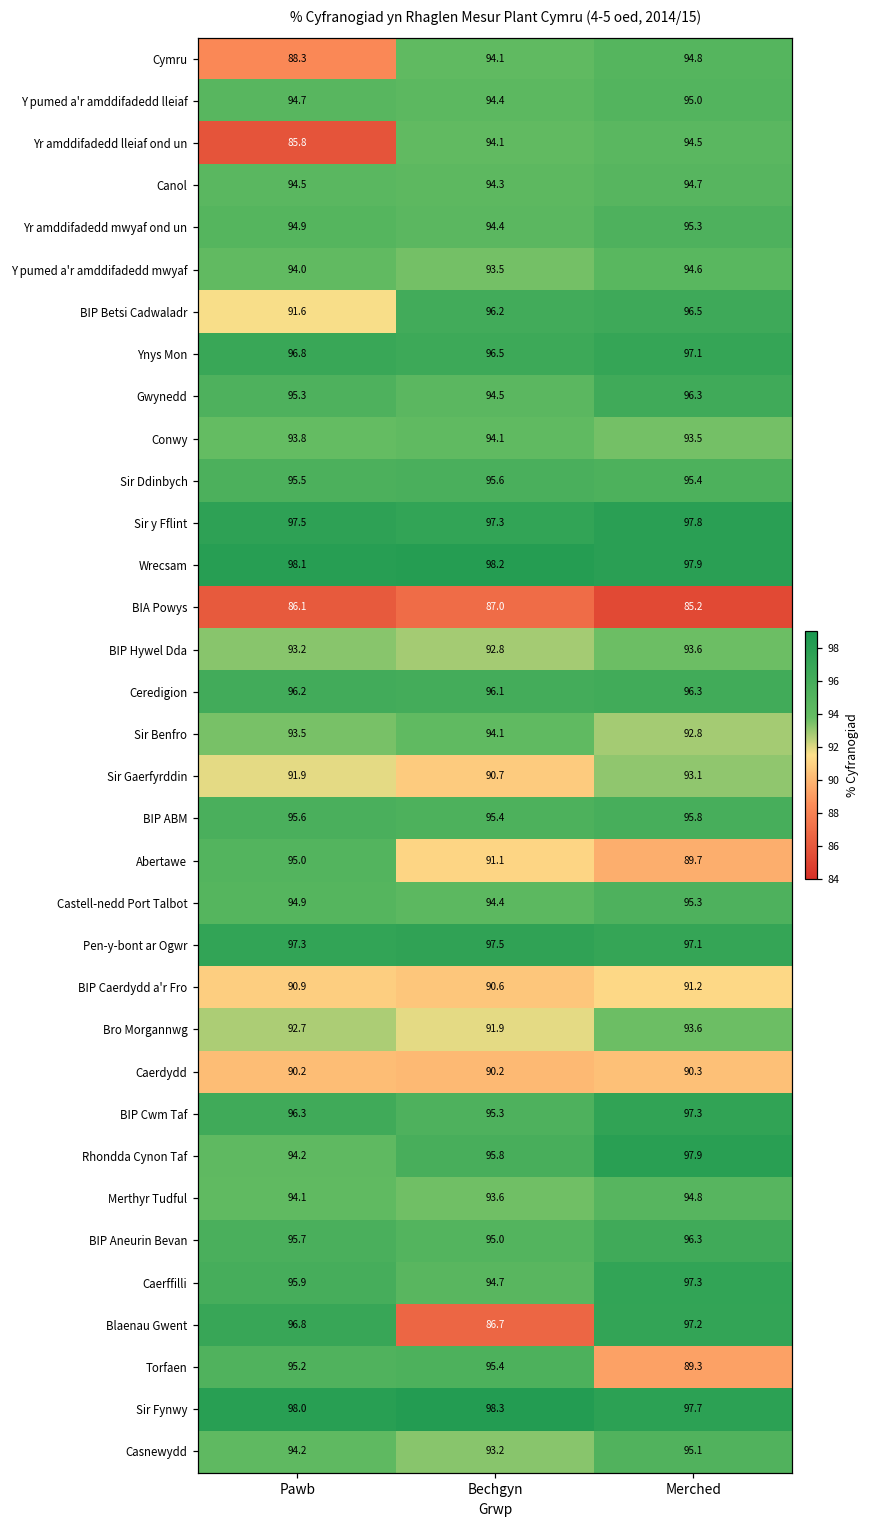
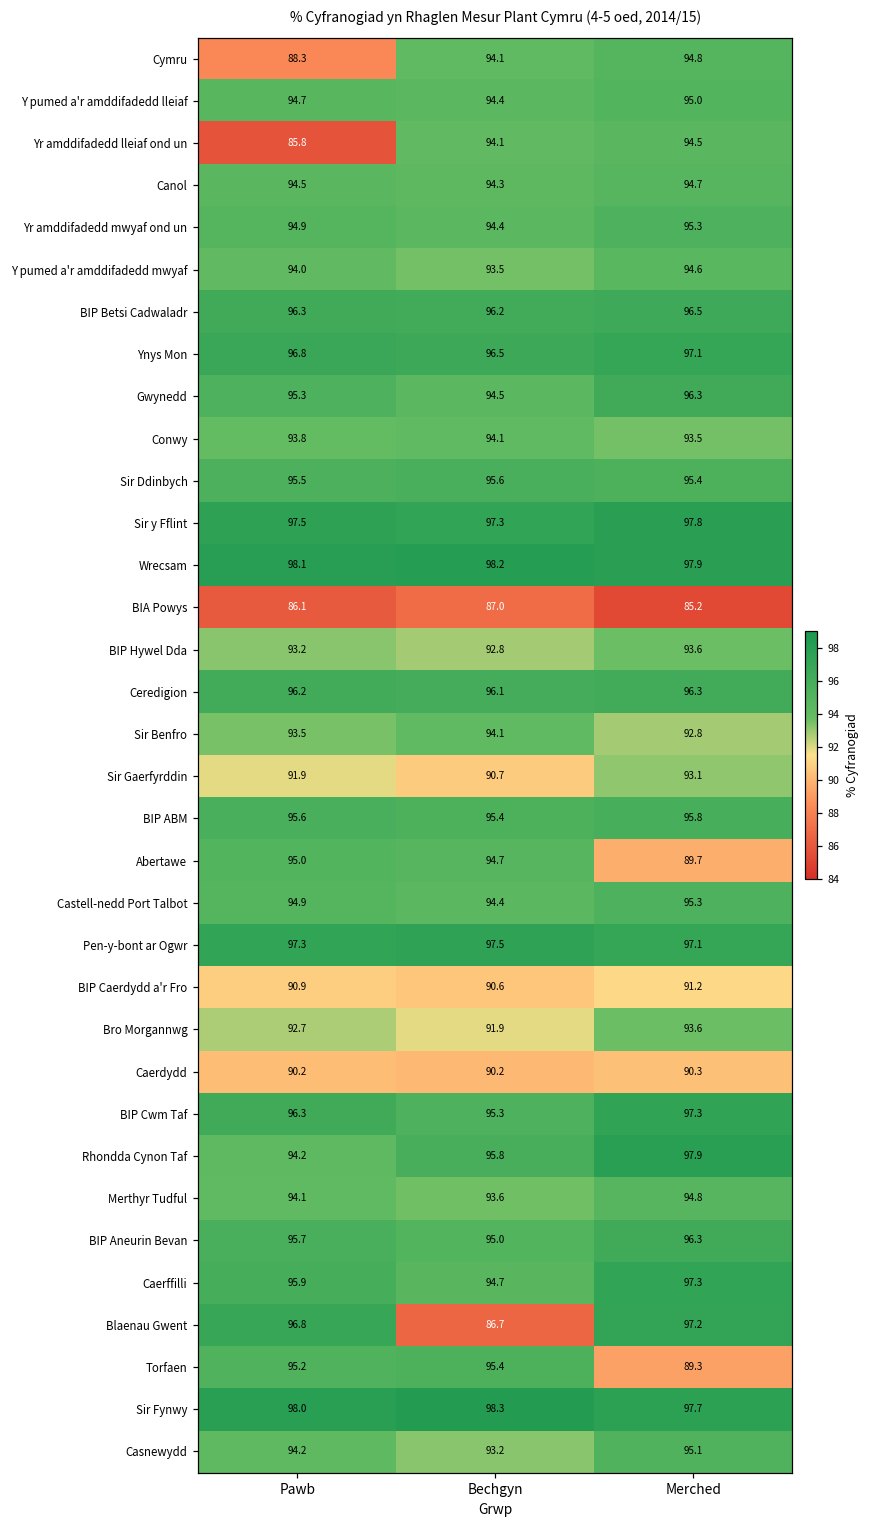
  {
    "Cymru": {
      "Pawb": 88.3,
      "Bechgyn": 94.1,
      "Merched": 94.8
    },
    "Y pumed a'r amddifadedd lleiaf": {
      "Pawb": 94.7,
      "Bechgyn": 94.4,
      "Merched": 95.0
    },
    "Yr amddifadedd lleiaf ond un": {
      "Pawb": 85.8,
      "Bechgyn": 94.1,
      "Merched": 94.5
    },
    "Canol": {
      "Pawb": 94.5,
      "Bechgyn": 94.3,
      "Merched": 94.7
    },
    "Yr amddifadedd mwyaf ond un": {
      "Pawb": 94.9,
      "Bechgyn": 94.4,
      "Merched": 95.3
    },
    "Y pumed a'r amddifadedd mwyaf": {
      "Pawb": 94.0,
      "Bechgyn": 93.5,
      "Merched": 94.6
    },
    "BIP Betsi Cadwaladr": {
-     "Pawb": 91.6,
+     "Pawb": 96.3,
      "Bechgyn": 96.2,
      "Merched": 96.5
    },
    "Ynys Mon": {
      "Pawb": 96.8,
      "Bechgyn": 96.5,
      "Merched": 97.1
    },
    "Gwynedd": {
      "Pawb": 95.3,
      "Bechgyn": 94.5,
      "Merched": 96.3
    },
    "Conwy": {
      "Pawb": 93.8,
      "Bechgyn": 94.1,
      "Merched": 93.5
    },
    "Sir Ddinbych": {
      "Pawb": 95.5,
      "Bechgyn": 95.6,
      "Merched": 95.4
    },
    "Sir y Fflint": {
      "Pawb": 97.5,
      "Bechgyn": 97.3,
      "Merched": 97.8
    },
    "Wrecsam": {
      "Pawb": 98.1,
      "Bechgyn": 98.2,
      "Merched": 97.9
    },
    "BIA Powys": {
      "Pawb": 86.1,
      "Bechgyn": 87.0,
      "Merched": 85.2
    },
    "BIP Hywel Dda": {
      "Pawb": 93.2,
      "Bechgyn": 92.8,
      "Merched": 93.6
    },
    "Ceredigion": {
      "Pawb": 96.2,
      "Bechgyn": 96.1,
      "Merched": 96.3
    },
    "Sir Benfro": {
      "Pawb": 93.5,
      "Bechgyn": 94.1,
      "Merched": 92.8
    },
    "Sir Gaerfyrddin": {
      "Pawb": 91.9,
      "Bechgyn": 90.7,
      "Merched": 93.1
    },
    "BIP ABM": {
      "Pawb": 95.6,
      "Bechgyn": 95.4,
      "Merched": 95.8
    },
    "Abertawe": {
      "Pawb": 95.0,
-     "Bechgyn": 91.1,
+     "Bechgyn": 94.7,
      "Merched": 89.7
    },
    "Castell-nedd Port Talbot": {
      "Pawb": 94.9,
      "Bechgyn": 94.4,
      "Merched": 95.3
    },
    "Pen-y-bont ar Ogwr": {
      "Pawb": 97.3,
      "Bechgyn": 97.5,
      "Merched": 97.1
    },
    "BIP Caerdydd a'r Fro": {
      "Pawb": 90.9,
      "Bechgyn": 90.6,
      "Merched": 91.2
    },
    "Bro Morgannwg": {
      "Pawb": 92.7,
      "Bechgyn": 91.9,
      "Merched": 93.6
    },
    "Caerdydd": {
      "Pawb": 90.2,
      "Bechgyn": 90.2,
      "Merched": 90.3
    },
    "BIP Cwm Taf": {
      "Pawb": 96.3,
      "Bechgyn": 95.3,
      "Merched": 97.3
    },
    "Rhondda Cynon Taf": {
      "Pawb": 94.2,
      "Bechgyn": 95.8,
      "Merched": 97.9
    },
    "Merthyr Tudful": {
      "Pawb": 94.1,
      "Bechgyn": 93.6,
      "Merched": 94.8
    },
    "BIP Aneurin Bevan": {
      "Pawb": 95.7,
      "Bechgyn": 95.0,
      "Merched": 96.3
    },
    "Caerffilli": {
      "Pawb": 95.9,
      "Bechgyn": 94.7,
      "Merched": 97.3
    },
    "Blaenau Gwent": {
      "Pawb": 96.8,
      "Bechgyn": 86.7,
      "Merched": 97.2
    },
    "Torfaen": {
      "Pawb": 95.2,
      "Bechgyn": 95.4,
      "Merched": 89.3
    },
    "Sir Fynwy": {
      "Pawb": 98.0,
      "Bechgyn": 98.3,
      "Merched": 97.7
    },
    "Casnewydd": {
      "Pawb": 94.2,
      "Bechgyn": 93.2,
      "Merched": 95.1
    }
  }
